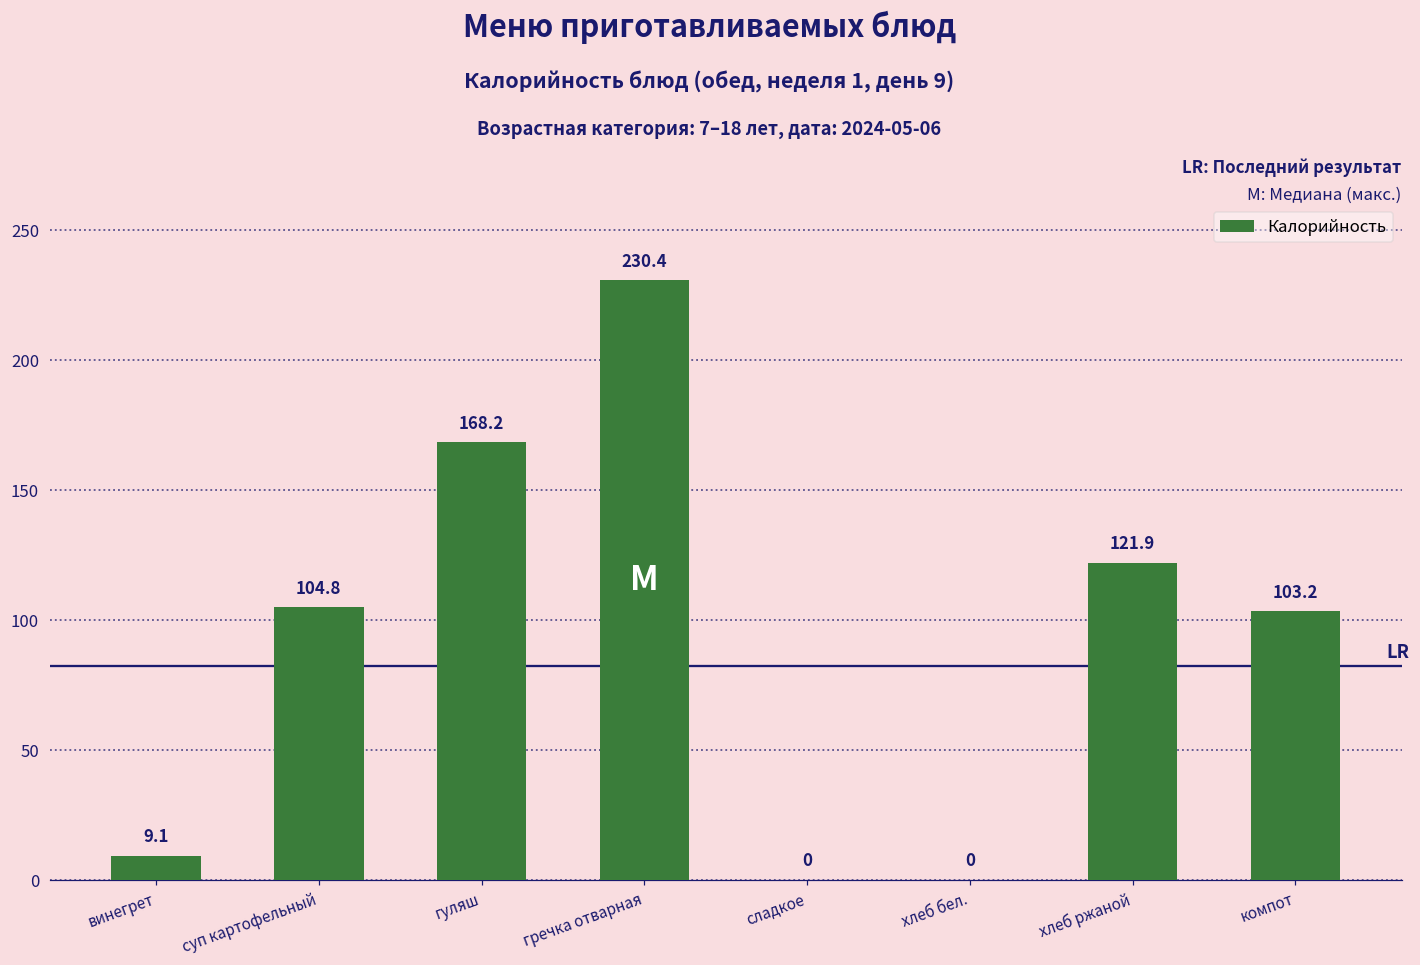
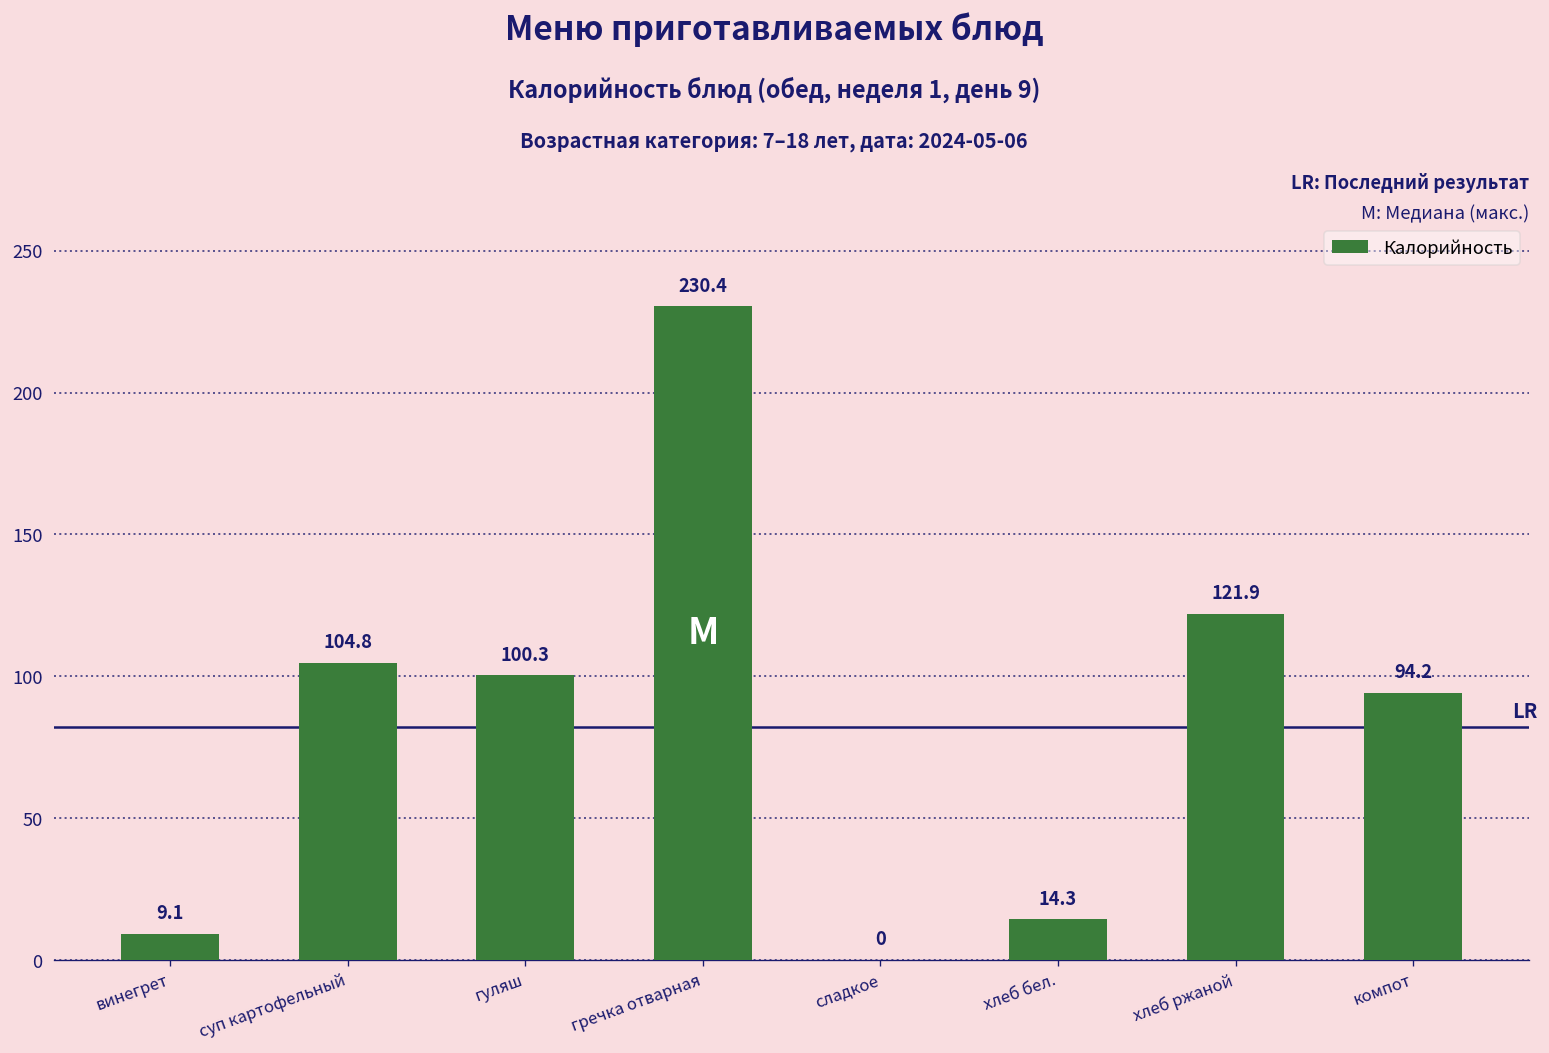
  {
    "винегрет": 9.1,
    "суп картофельный": 104.8,
-   "гуляш": 168.2,
+   "гуляш": 100.3,
    "гречка отварная": 230.4,
    "сладкое": 0,
-   "хлеб бел.": 0,
+   "хлеб бел.": 14.3,
    "хлеб ржаной": 121.9,
-   "компот": 103.2
+   "компот": 94.2
  }
